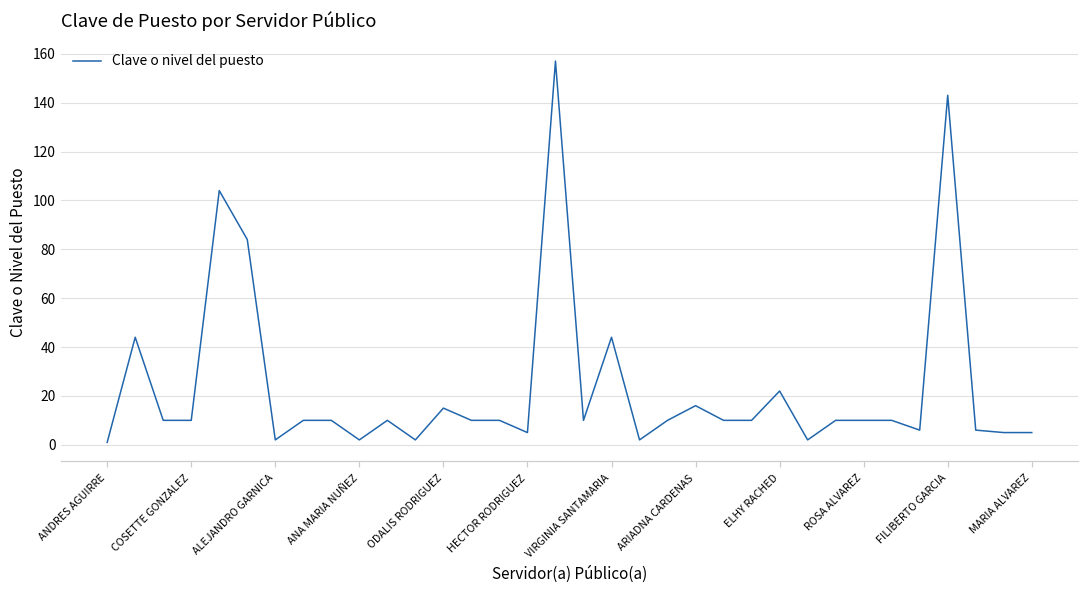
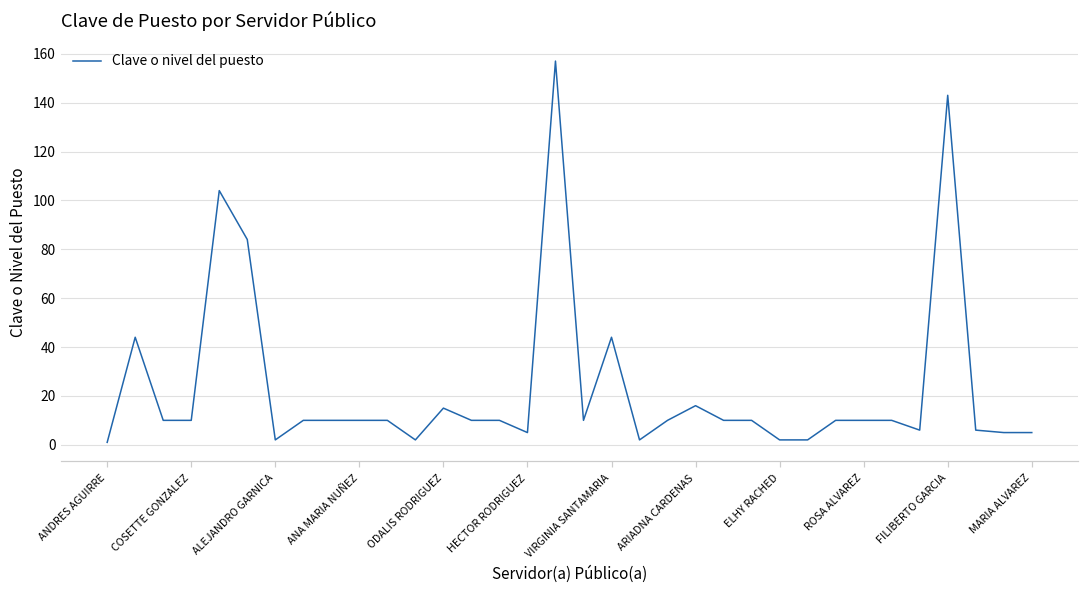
  {
    "ANDRES AGUIRRE": 1,
    "COSETTE GONZALEZ": 10,
    "ALEJANDRO GARNICA": 2,
-   "ANA MARIA NUÑEZ": 2,
+   "ANA MARIA NUÑEZ": 10,
    "ODALIS RODRIGUEZ": 15,
    "HECTOR RODRIGUEZ": 5,
    "VIRGINIA SANTAMARIA": 44,
    "ARIADNA CARDENAS": 16,
-   "ELHY RACHED": 22,
+   "ELHY RACHED": 2,
    "ROSA ALVAREZ": 10,
    "FILIBERTO GARCIA": 143,
    "MARIA ALVAREZ": 5
  }
